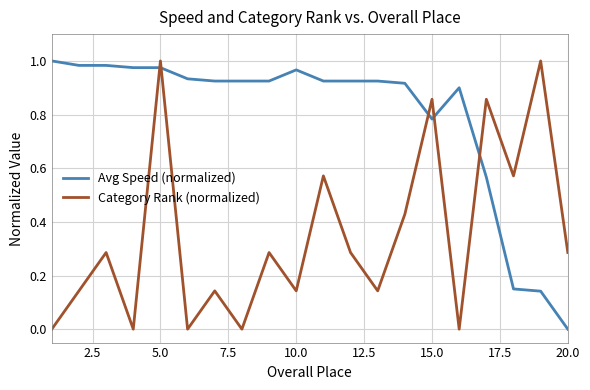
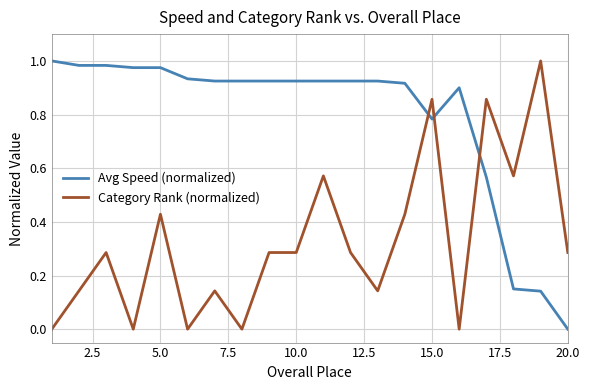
  {
    "Avg Speed (normalized)": {
      "5.0": 0.97,
-     "10.0": 0.97,
+     "10.0": 0.92,
      "15.0": 0.78,
      "20.0": 0.00
    },
    "Category Rank (normalized)": {
-     "5.0": 1.00,
-     "10.0": 0.14,
+     "5.0": 0.43,
+     "10.0": 0.29,
      "15.0": 0.86,
      "20.0": 0.29
    }
  }
